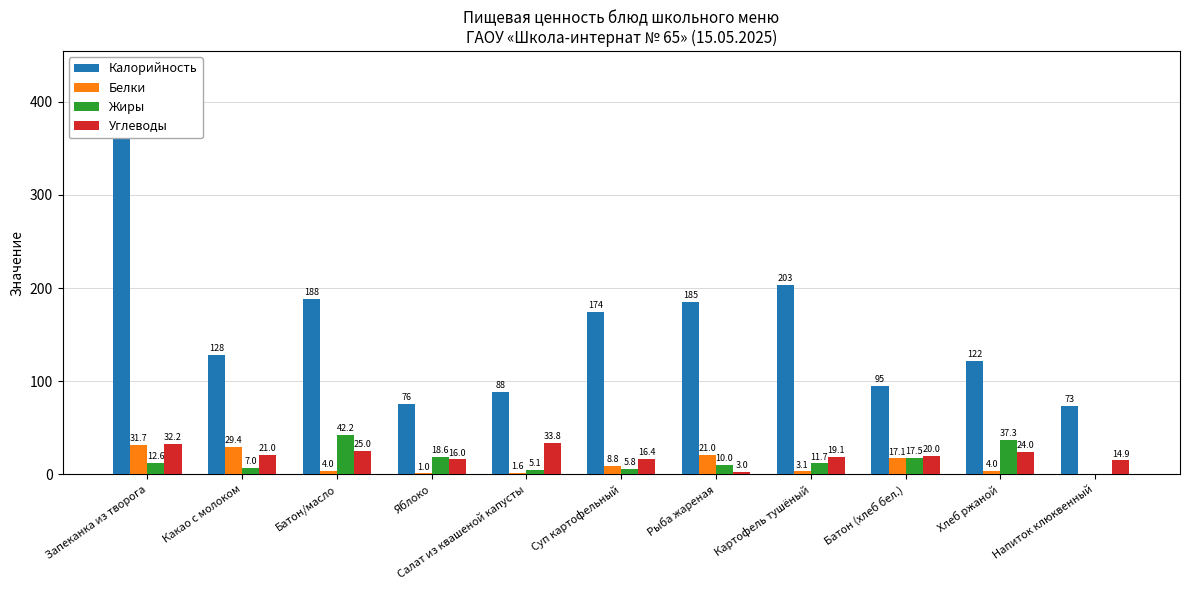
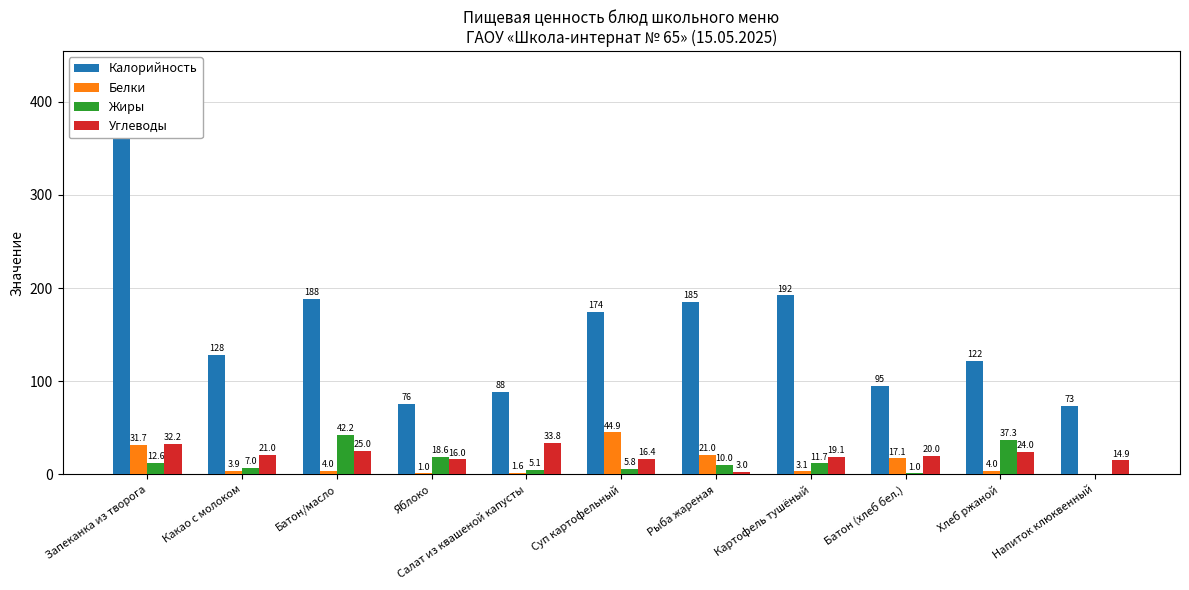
  {
    "Калорийность": {
      "Какао с молоком": 128,
      "Батон/масло": 188,
      "Яблоко": 76,
      "Салат из квашеной капусты": 88,
      "Суп картофельный": 174,
      "Рыба жареная": 185,
-     "Картофель тушёный": 203,
+     "Картофель тушёный": 192,
      "Батон (хлеб бел.)": 95,
      "Хлеб ржаной": 122,
      "Напиток клюквенный": 73
    },
    "Белки": {
      "Запеканка из творога": 31.7,
-     "Какао с молоком": 29.4,
+     "Какао с молоком": 3.9,
      "Батон/масло": 4.0,
      "Яблоко": 1.0,
      "Салат из квашеной капусты": 1.6,
-     "Суп картофельный": 8.8,
+     "Суп картофельный": 44.9,
      "Рыба жареная": 21.0,
      "Картофель тушёный": 3.1,
      "Батон (хлеб бел.)": 17.1,
      "Хлеб ржаной": 4.0
    },
    "Жиры": {
      "Запеканка из творога": 12.6,
      "Какао с молоком": 7.0,
      "Батон/масло": 42.2,
      "Яблоко": 18.6,
      "Салат из квашеной капусты": 5.1,
      "Суп картофельный": 5.8,
      "Рыба жареная": 10.0,
      "Картофель тушёный": 11.7,
-     "Батон (хлеб бел.)": 17.5,
+     "Батон (хлеб бел.)": 1.0,
      "Хлеб ржаной": 37.3
    },
    "Углеводы": {
      "Запеканка из творога": 32.2,
      "Какао с молоком": 21.0,
      "Батон/масло": 25.0,
      "Яблоко": 16.0,
      "Салат из квашеной капусты": 33.8,
      "Суп картофельный": 16.4,
      "Рыба жареная": 3.0,
      "Картофель тушёный": 19.1,
      "Батон (хлеб бел.)": 20.0,
      "Хлеб ржаной": 24.0,
      "Напиток клюквенный": 14.9
    }
  }
